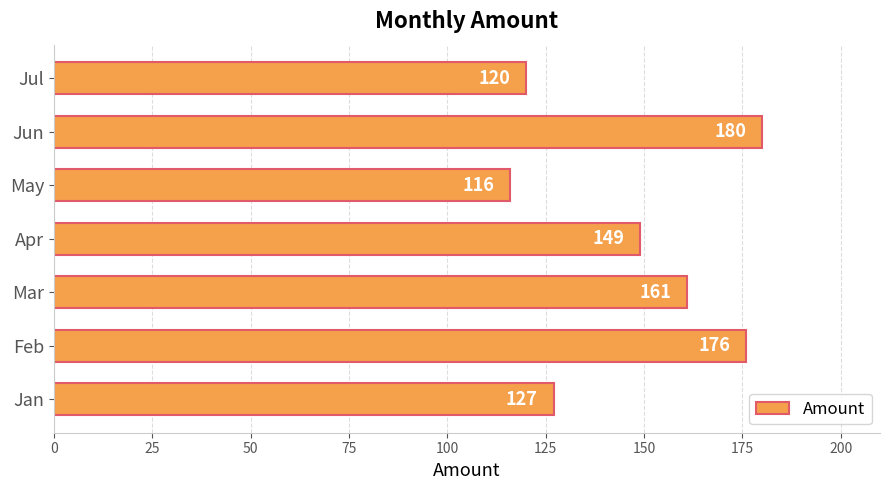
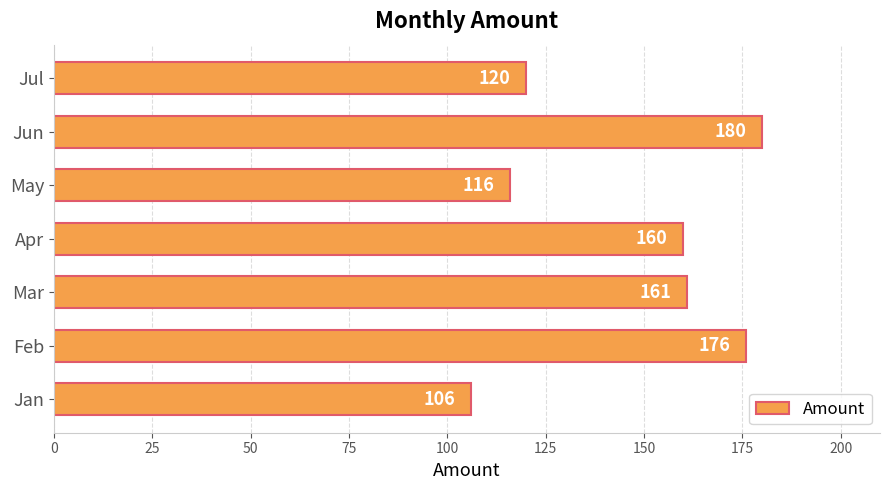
  {
    "Jul": 120,
    "Jun": 180,
    "May": 116,
-   "Apr": 149,
+   "Apr": 160,
    "Mar": 161,
    "Feb": 176,
-   "Jan": 127
+   "Jan": 106
  }
